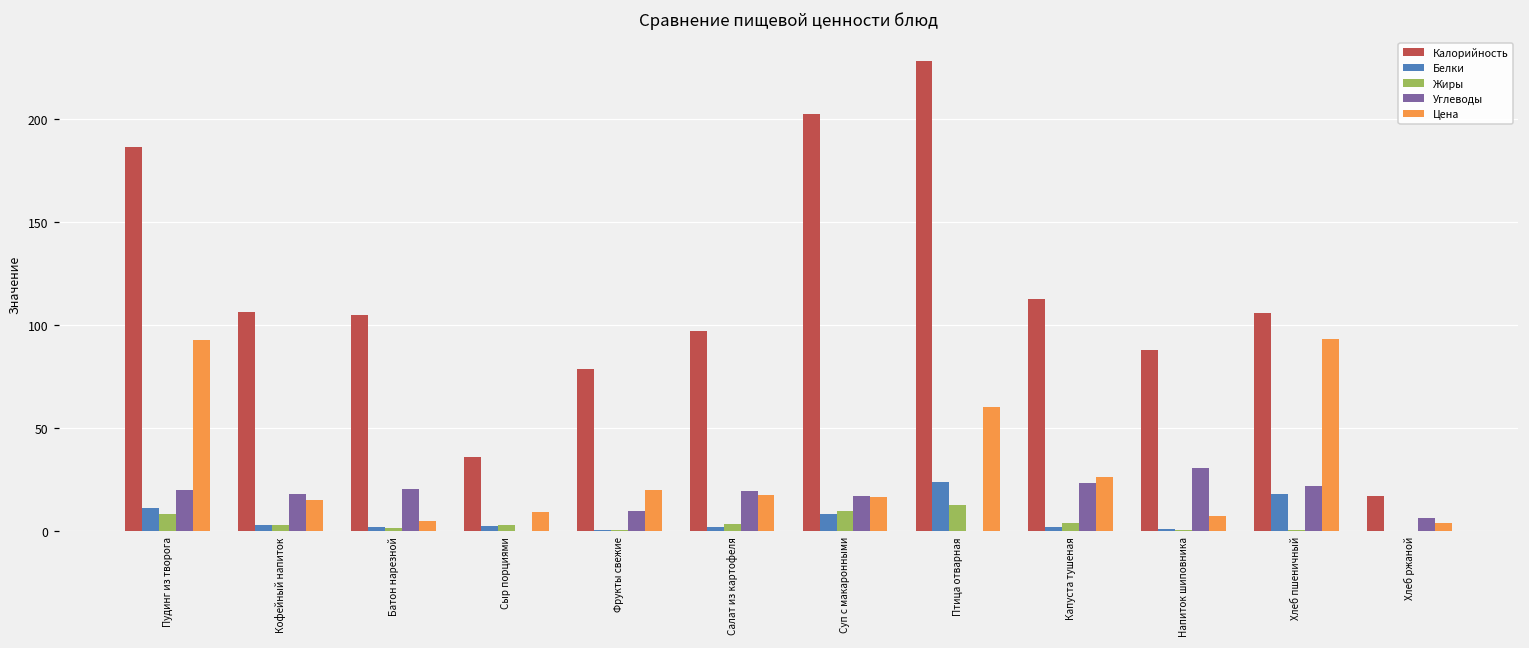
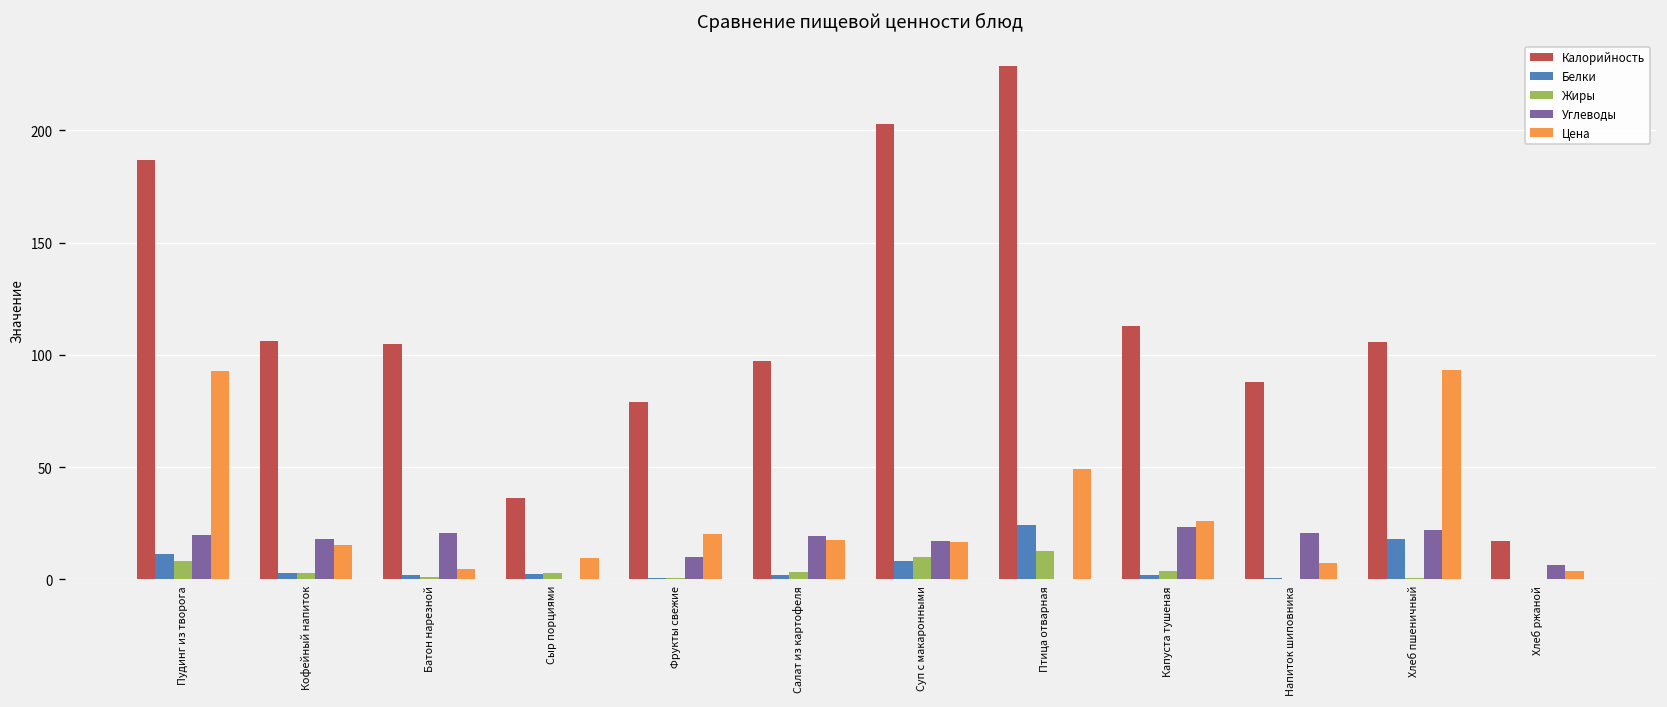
  {
    "Калорийность": {
      "Пудинг из творога": 187,
      "Кофейный напиток": 106,
      "Батон нарезной": 105,
      "Сыр порциями": 36,
      "Фрукты свежие": 79,
      "Салат из картофеля": 97,
      "Суп с макаронными": 203,
      "Птица отварная": 228,
      "Капуста тушеная": 113,
      "Напиток шиповника": 88,
      "Хлеб пшеничный": 106,
      "Хлеб ржаной": 17
    },
    "Белки": {
      "Пудинг из творога": 11,
      "Кофейный напиток": 3,
      "Батон нарезной": 2,
      "Сыр порциями": 2,
      "Салат из картофеля": 2,
      "Суп с макаронными": 8,
      "Птица отварная": 24,
      "Капуста тушеная": 2,
      "Хлеб пшеничный": 18
    },
    "Жиры": {
      "Пудинг из творога": 8,
      "Кофейный напиток": 3,
      "Сыр порциями": 3,
      "Салат из картофеля": 3,
      "Суп с макаронными": 10,
      "Птица отварная": 12,
      "Капуста тушеная": 4,
      "Хлеб ржаной": 0
    },
    "Углеводы": {
      "Пудинг из творога": 20,
      "Кофейный напиток": 18,
      "Батон нарезной": 21,
      "Сыр порциями": 0,
      "Фрукты свежие": 10,
      "Салат из картофеля": 19,
      "Суп с макаронными": 17,
      "Птица отварная": 0,
      "Капуста тушеная": 23,
-     "Напиток шиповника": 30,
+     "Напиток шиповника": 21,
      "Хлеб пшеничный": 22,
      "Хлеб ржаной": 6
    },
    "Цена": {
      "Пудинг из творога": 93,
      "Кофейный напиток": 15,
      "Батон нарезной": 5,
      "Сыр порциями": 9,
      "Фрукты свежие": 20,
      "Салат из картофеля": 17,
      "Суп с макаронными": 17,
-     "Птица отварная": 60,
+     "Птица отварная": 49,
      "Капуста тушеная": 26,
      "Напиток шиповника": 7,
      "Хлеб пшеничный": 93,
      "Хлеб ржаной": 4
    }
  }
